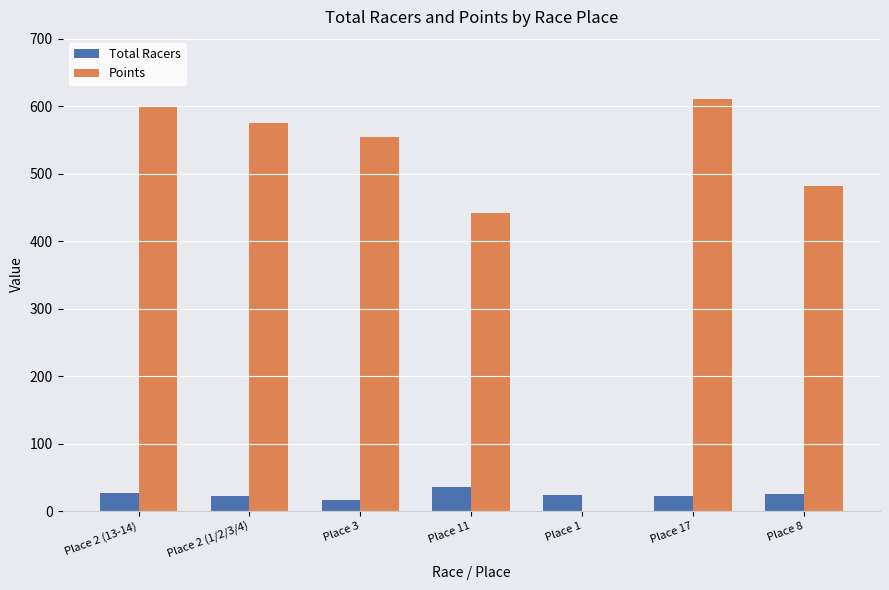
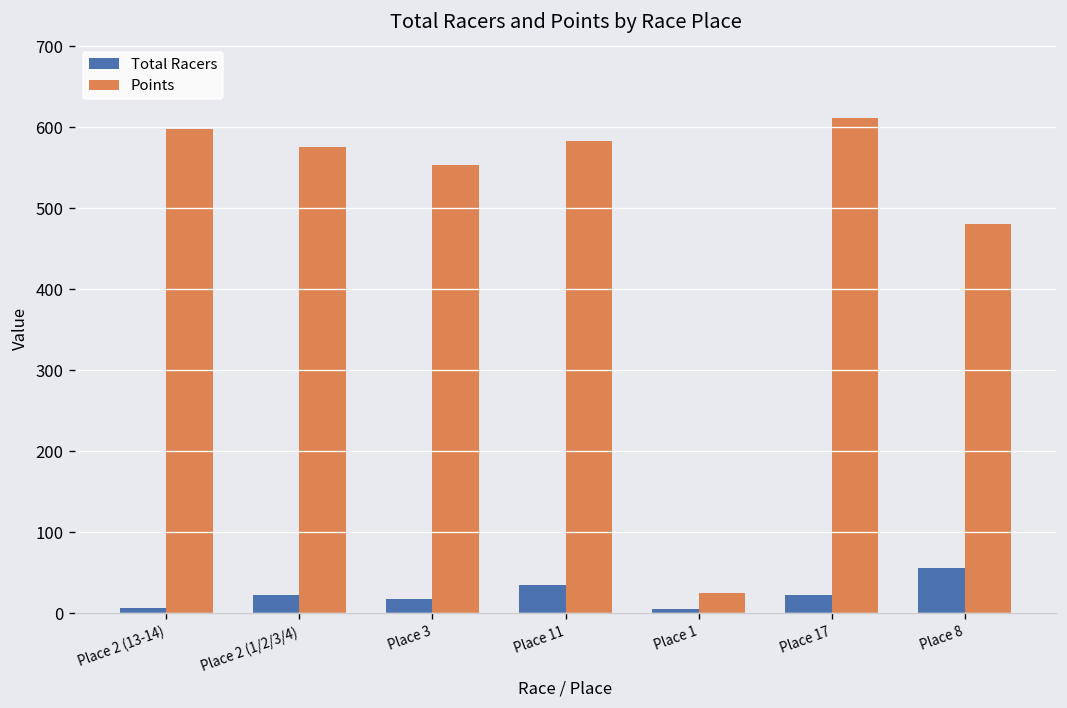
  {
    "Total Racers": {
-     "Place 2 (13-14)": 30,
+     "Place 2 (13-14)": 10,
      "Place 2 (1/2/3/4)": 20,
      "Place 3": 20,
      "Place 11": 40,
-     "Place 1": 20,
+     "Place 1": 10,
      "Place 17": 20,
-     "Place 8": 30
+     "Place 8": 60
    },
    "Points": {
      "Place 2 (13-14)": 600,
      "Place 2 (1/2/3/4)": 580,
      "Place 3": 550,
-     "Place 11": 440,
-     "Place 1": 0,
+     "Place 11": 580,
+     "Place 1": 30,
      "Place 17": 610,
      "Place 8": 480
    }
  }
